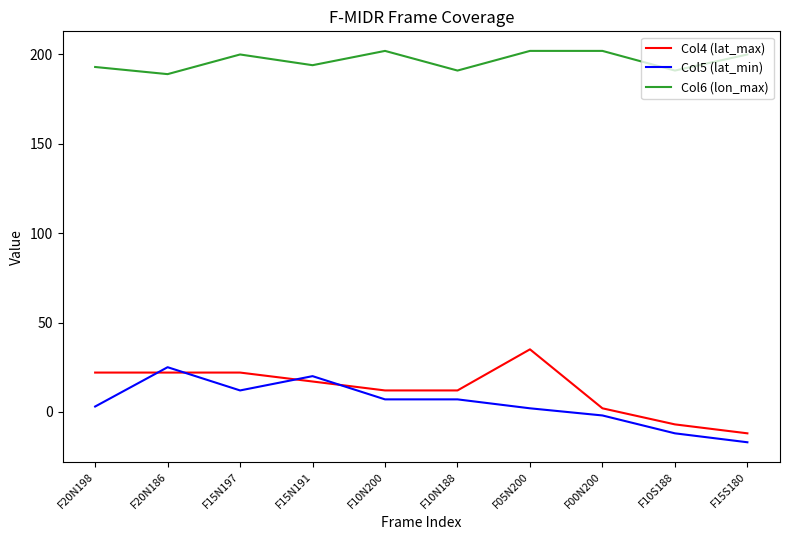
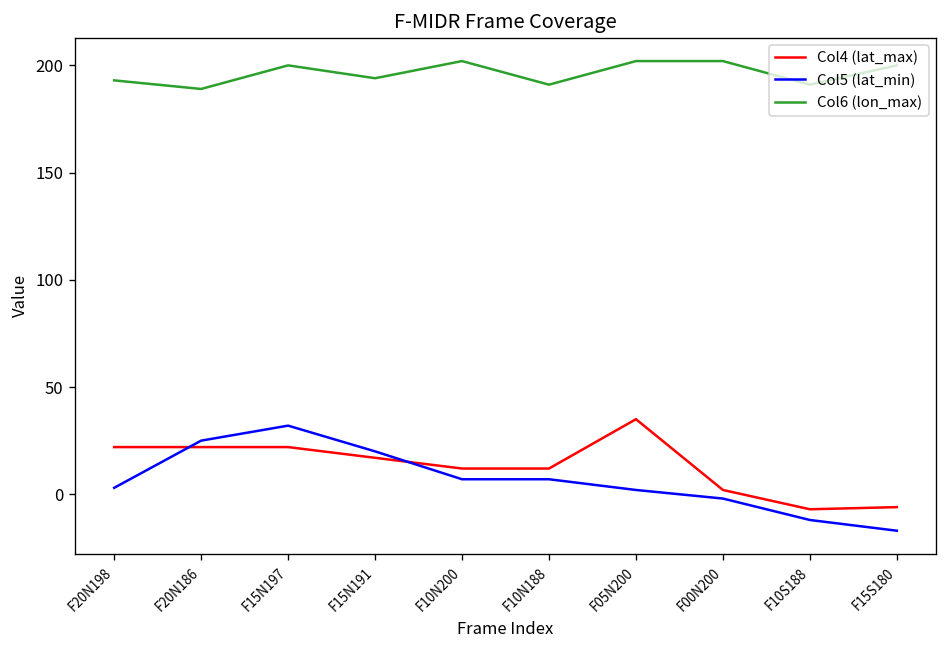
  {
    "Col4 (lat_max)": {
      "F20N198": 22,
      "F20N186": 22,
      "F15N197": 22,
      "F15N191": 17,
      "F10N200": 12,
      "F10N188": 12,
      "F05N200": 35,
      "F00N200": 2,
      "F10S188": -7,
-     "F15S180": -12
+     "F15S180": -6
    },
    "Col5 (lat_min)": {
      "F20N198": 3,
      "F20N186": 25,
-     "F15N197": 12,
+     "F15N197": 32,
      "F15N191": 20,
      "F10N200": 7,
      "F10N188": 7,
      "F05N200": 2,
      "F00N200": -2,
      "F10S188": -12,
      "F15S180": -17
    },
    "Col6 (lon_max)": {
      "F20N198": 193,
      "F20N186": 189,
      "F15N197": 200,
      "F15N191": 194,
      "F10N200": 202,
      "F10N188": 191,
      "F05N200": 202,
      "F00N200": 202
    }
  }
